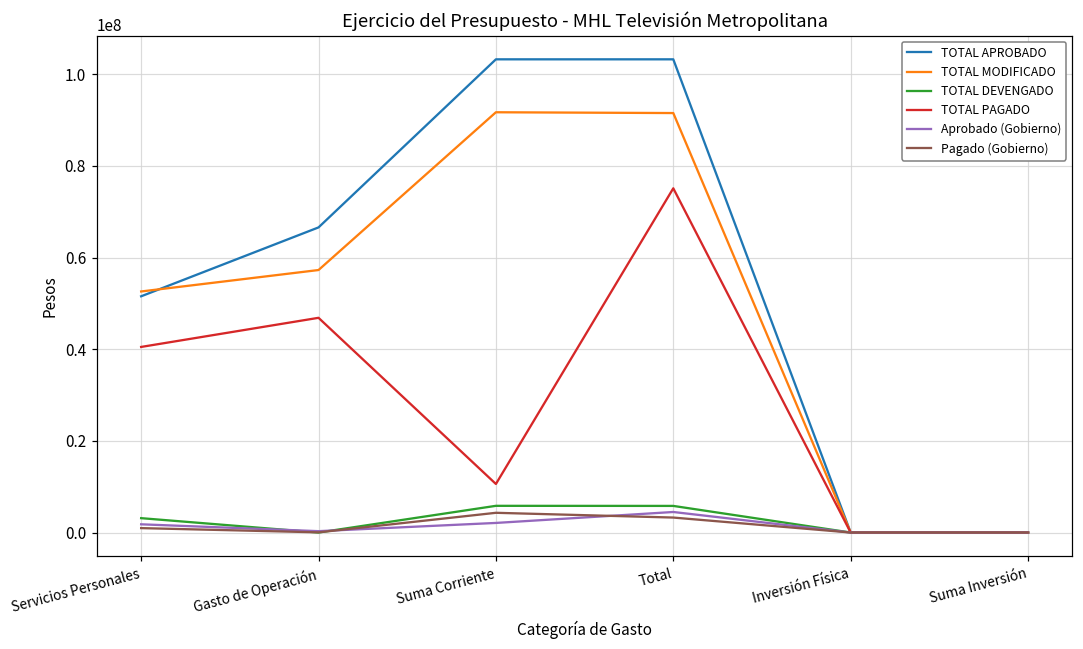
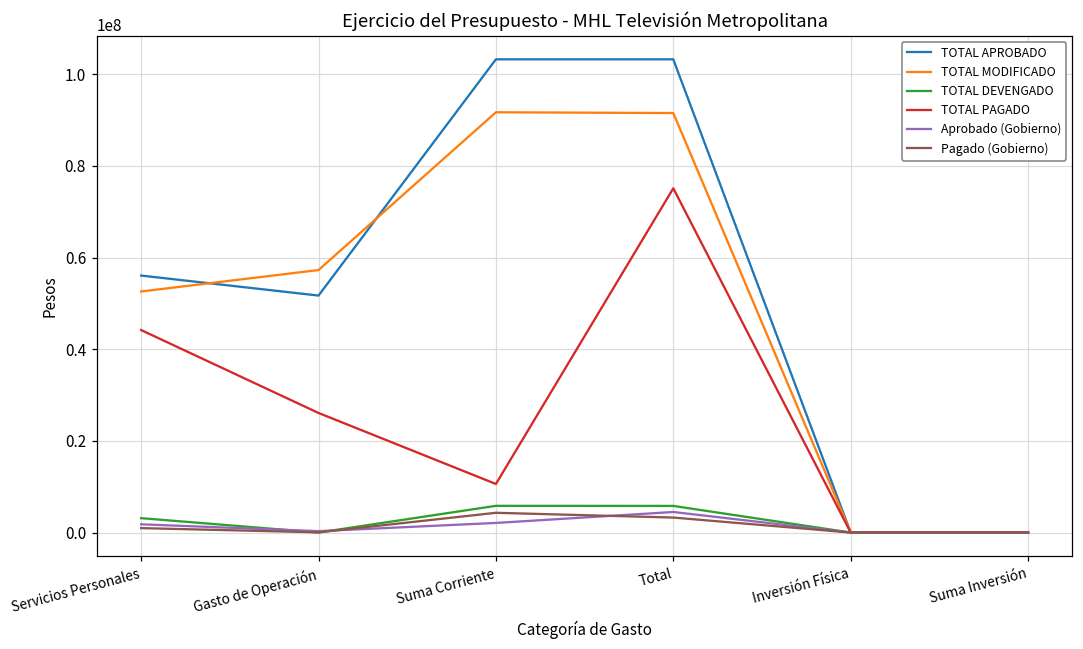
  {
    "TOTAL APROBADO": {
-     "Servicios Personales": 52000000,
-     "Gasto de Operación": 67000000,
+     "Servicios Personales": 56000000,
+     "Gasto de Operación": 52000000,
      "Suma Corriente": 103000000,
      "Total": 103000000
    },
    "TOTAL MODIFICADO": {
      "Servicios Personales": 53000000,
      "Gasto de Operación": 57000000,
      "Suma Corriente": 92000000,
      "Total": 92000000
    },
    "TOTAL DEVENGADO": {
      "Servicios Personales": 3000000,
      "Suma Corriente": 6000000,
      "Total": 6000000
    },
    "TOTAL PAGADO": {
-     "Servicios Personales": 40000000,
-     "Gasto de Operación": 47000000,
+     "Servicios Personales": 44000000,
+     "Gasto de Operación": 26000000,
      "Suma Corriente": 11000000,
      "Total": 75000000
    },
    "Aprobado (Gobierno)": {
      "Servicios Personales": 2000000,
      "Suma Corriente": 2000000,
      "Total": 4000000
    },
    "Pagado (Gobierno)": {
      "Servicios Personales": 1000000,
      "Suma Corriente": 4000000,
      "Total": 3000000
    }
  }
